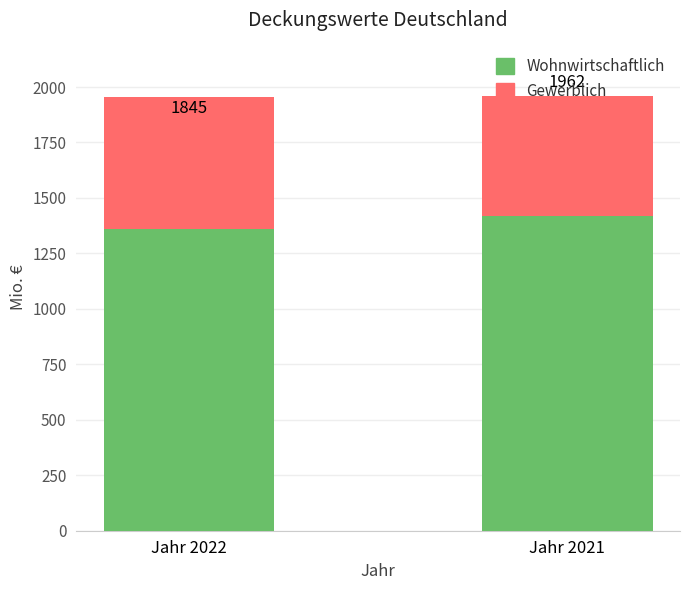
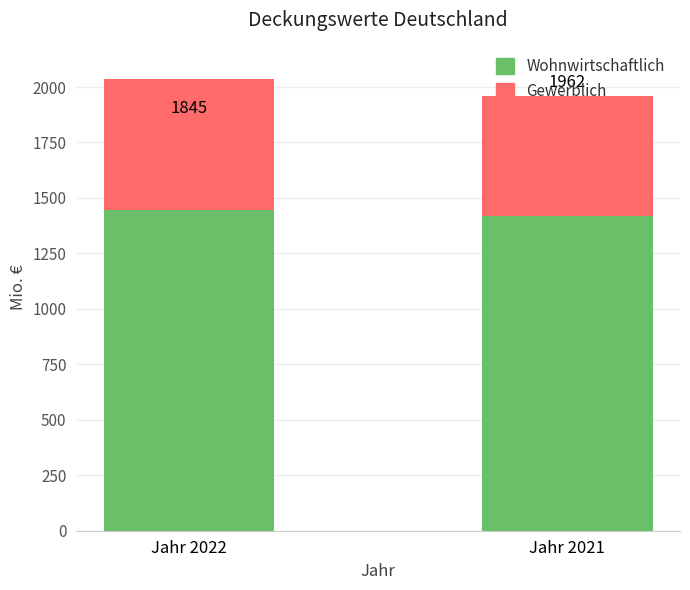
  {
    "Wohnwirtschaftlich": {
-     "Jahr 2022": 1360,
+     "Jahr 2022": 1450,
      "Jahr 2021": 1420
    }
  }
